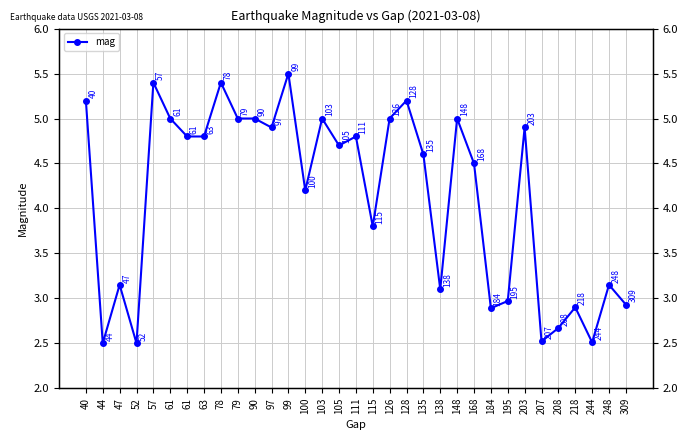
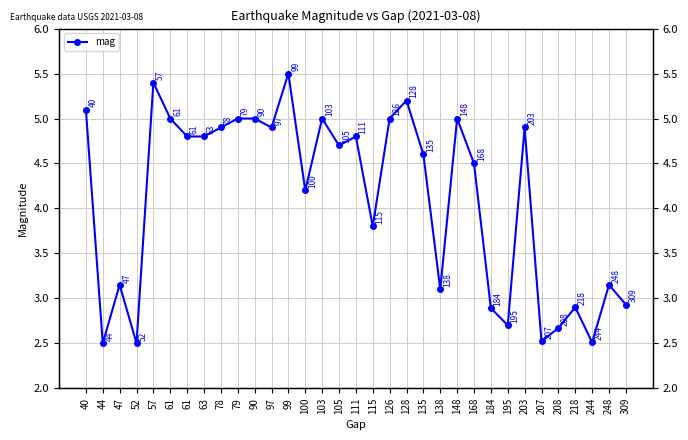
  {
-   "40": 5.2,
-   "78": 5.4,
-   "195": 3.0
+   "40": 5.1,
+   "78": 4.9,
+   "195": 2.7
  }
